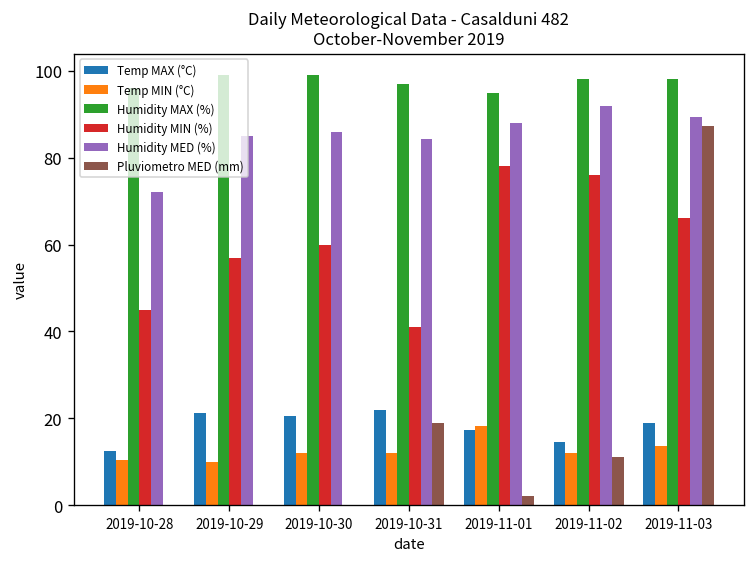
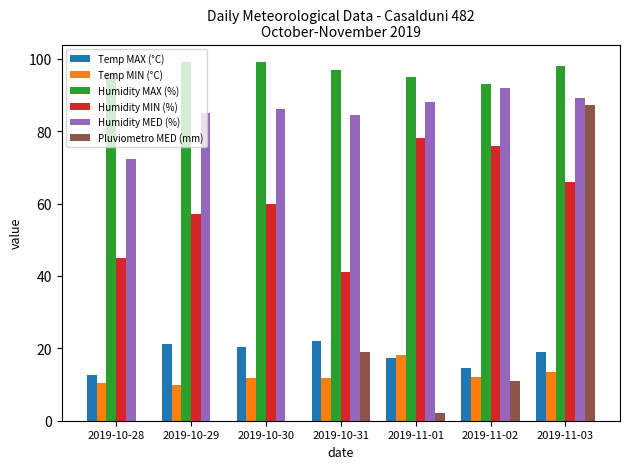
  {
    "Temp MAX (°C)": {
      "2019-10-28": 13,
      "2019-10-29": 21,
      "2019-10-30": 20,
      "2019-10-31": 22,
      "2019-11-01": 17,
      "2019-11-02": 15,
      "2019-11-03": 19
    },
    "Temp MIN (°C)": {
      "2019-10-28": 10,
      "2019-10-29": 10,
      "2019-10-30": 12,
      "2019-10-31": 12,
      "2019-11-01": 18,
      "2019-11-02": 12,
      "2019-11-03": 14
    },
    "Humidity MAX (%)": {
      "2019-10-30": 99,
      "2019-10-31": 97,
      "2019-11-01": 95,
-     "2019-11-02": 98,
+     "2019-11-02": 93,
      "2019-11-03": 98
    },
    "Humidity MIN (%)": {
      "2019-10-28": 45,
      "2019-10-29": 57,
      "2019-10-30": 60,
      "2019-10-31": 41,
      "2019-11-01": 78,
      "2019-11-02": 76,
      "2019-11-03": 66
    },
    "Humidity MED (%)": {
      "2019-10-28": 72,
      "2019-10-30": 86,
      "2019-10-31": 84,
      "2019-11-01": 88,
      "2019-11-02": 92,
      "2019-11-03": 89
    },
    "Pluviometro MED (mm)": {
      "2019-10-28": 0,
      "2019-10-29": 0,
      "2019-10-30": 0,
      "2019-10-31": 19,
      "2019-11-01": 2,
      "2019-11-02": 11,
      "2019-11-03": 87
    }
  }
